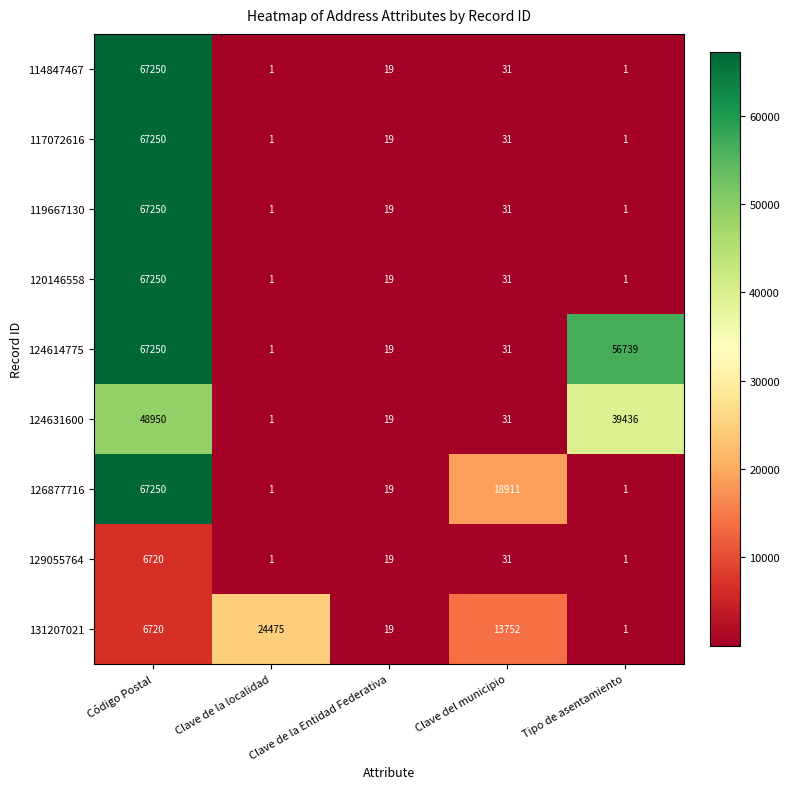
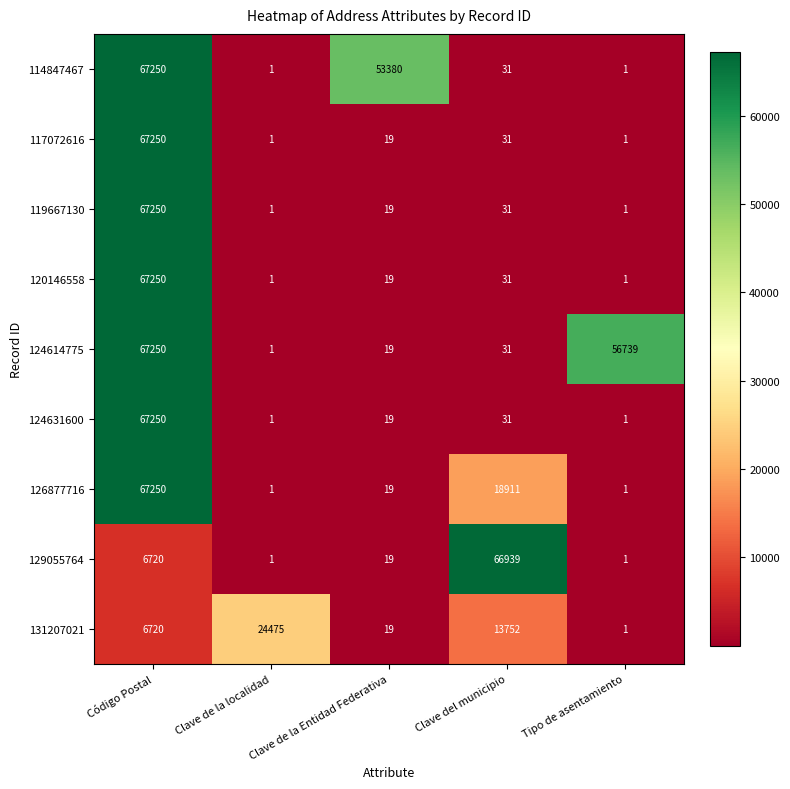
  {
    "114847467": {
      "Código Postal": 67250,
      "Clave de la localidad": 1,
-     "Clave de la Entidad Federativa": 19,
+     "Clave de la Entidad Federativa": 53380,
      "Clave del municipio": 31,
      "Tipo de asentamiento": 1
    },
    "117072616": {
      "Código Postal": 67250,
      "Clave de la localidad": 1,
      "Clave de la Entidad Federativa": 19,
      "Clave del municipio": 31,
      "Tipo de asentamiento": 1
    },
    "119667130": {
      "Código Postal": 67250,
      "Clave de la localidad": 1,
      "Clave de la Entidad Federativa": 19,
      "Clave del municipio": 31,
      "Tipo de asentamiento": 1
    },
    "120146558": {
      "Código Postal": 67250,
      "Clave de la localidad": 1,
      "Clave de la Entidad Federativa": 19,
      "Clave del municipio": 31,
      "Tipo de asentamiento": 1
    },
    "124614775": {
      "Código Postal": 67250,
      "Clave de la localidad": 1,
      "Clave de la Entidad Federativa": 19,
      "Clave del municipio": 31,
      "Tipo de asentamiento": 56739
    },
    "124631600": {
-     "Código Postal": 48950,
+     "Código Postal": 67250,
      "Clave de la localidad": 1,
      "Clave de la Entidad Federativa": 19,
      "Clave del municipio": 31,
-     "Tipo de asentamiento": 39436
+     "Tipo de asentamiento": 1
    },
    "126877716": {
      "Código Postal": 67250,
      "Clave de la localidad": 1,
      "Clave de la Entidad Federativa": 19,
      "Clave del municipio": 18911,
      "Tipo de asentamiento": 1
    },
    "129055764": {
      "Código Postal": 6720,
      "Clave de la localidad": 1,
      "Clave de la Entidad Federativa": 19,
-     "Clave del municipio": 31,
+     "Clave del municipio": 66939,
      "Tipo de asentamiento": 1
    },
    "131207021": {
      "Código Postal": 6720,
      "Clave de la localidad": 24475,
      "Clave de la Entidad Federativa": 19,
      "Clave del municipio": 13752,
      "Tipo de asentamiento": 1
    }
  }
